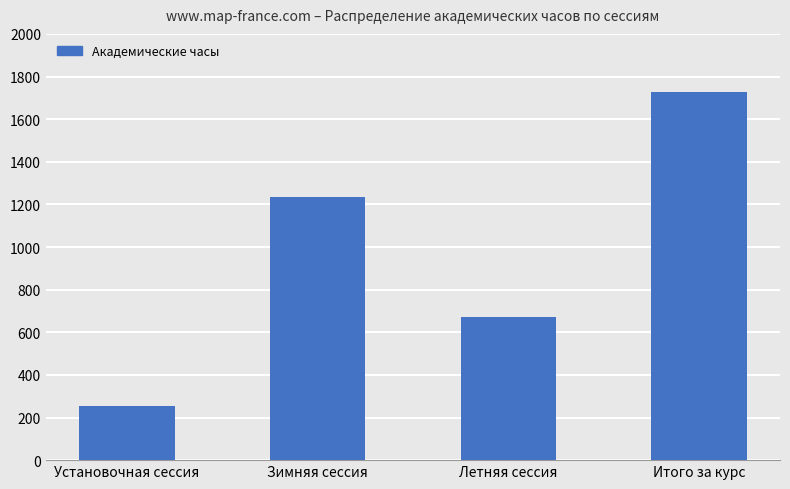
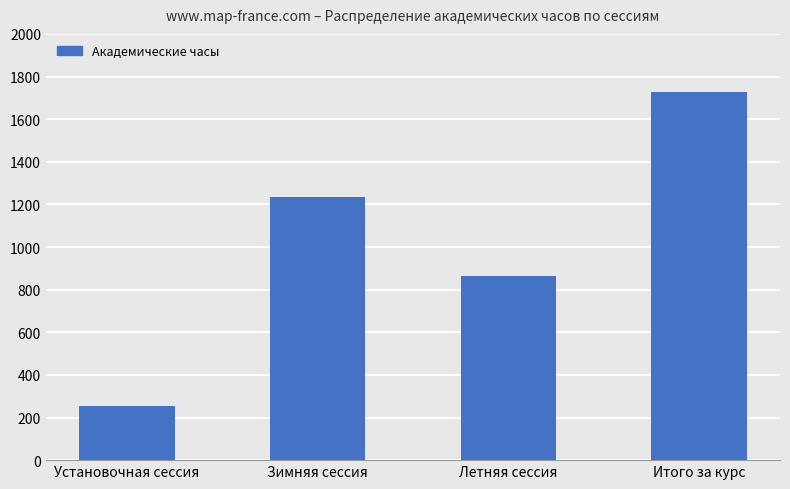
  {
    "Установочная сессия": 250,
    "Зимняя сессия": 1240,
-   "Летняя сессия": 670,
+   "Летняя сессия": 860,
    "Итого за курс": 1730
  }
